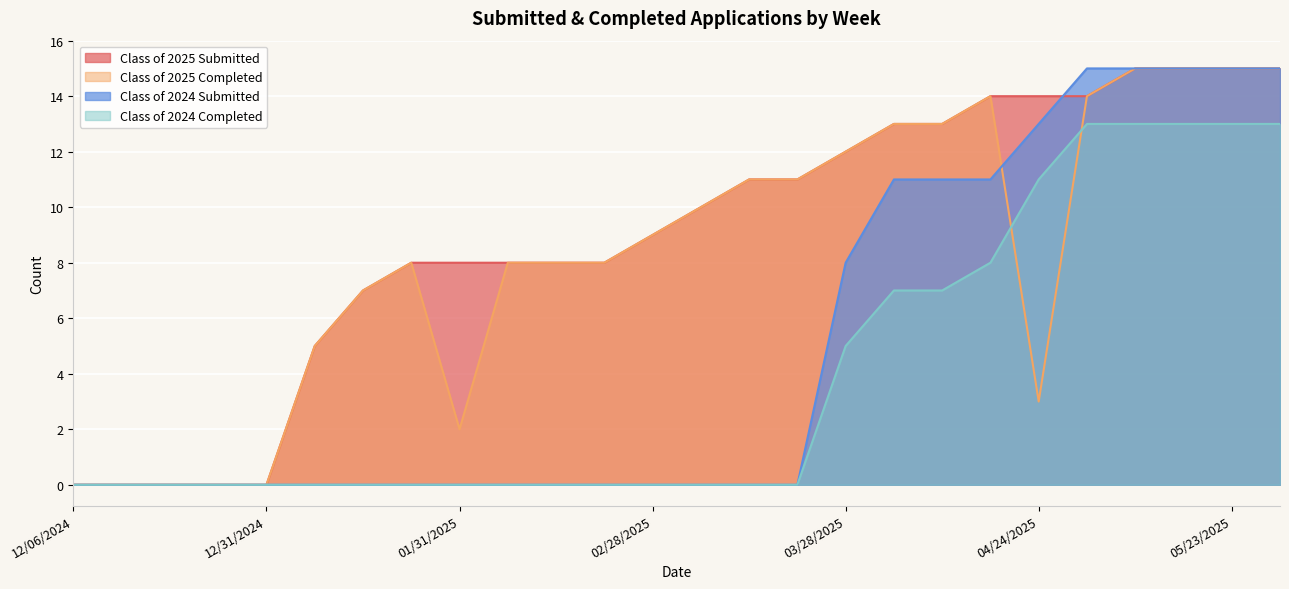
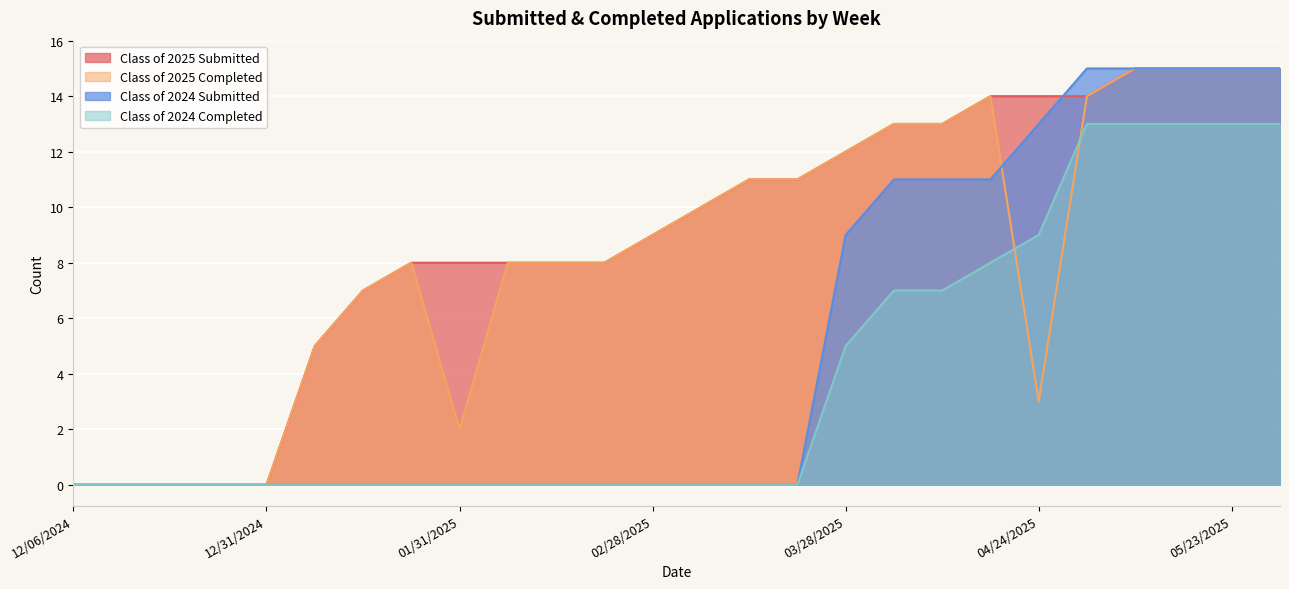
  {
    "Class of 2025 Submitted": {
      "01/31/2025": 8,
      "04/24/2025": 14
    },
    "Class of 2025 Completed": {
      "01/31/2025": 2,
      "04/24/2025": 3
    },
    "Class of 2024 Submitted": {
-     "03/28/2025": 8,
+     "03/28/2025": 9,
      "04/24/2025": 13
    },
    "Class of 2024 Completed": {
      "03/28/2025": 5,
-     "04/24/2025": 11,
+     "04/24/2025": 9,
      "05/23/2025": 13
    }
  }
